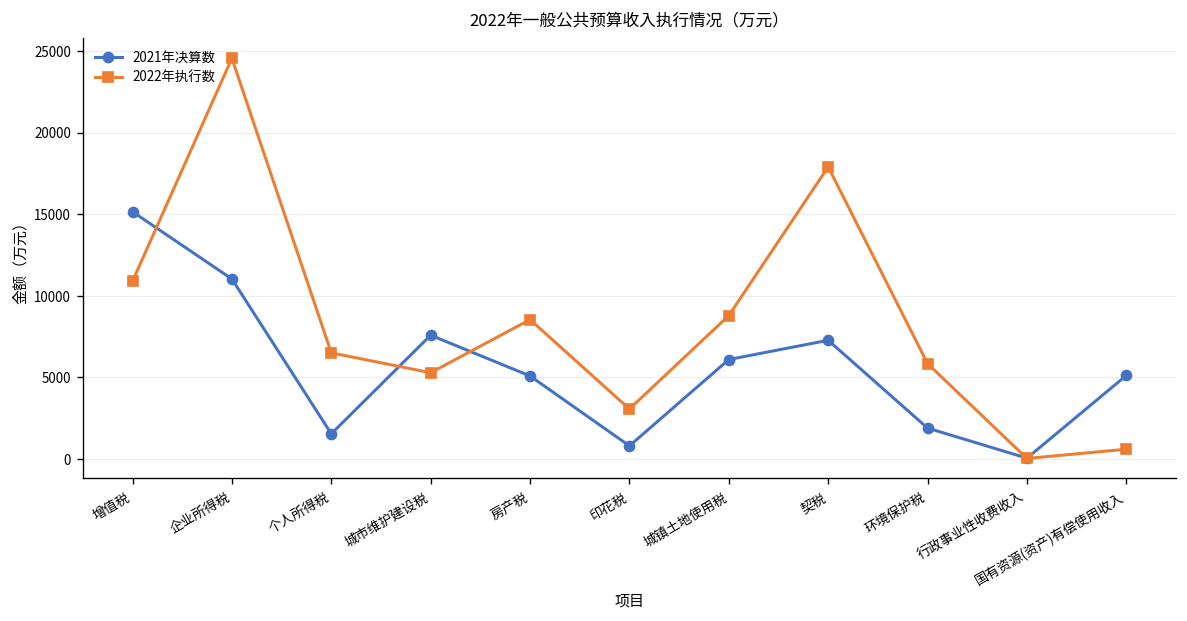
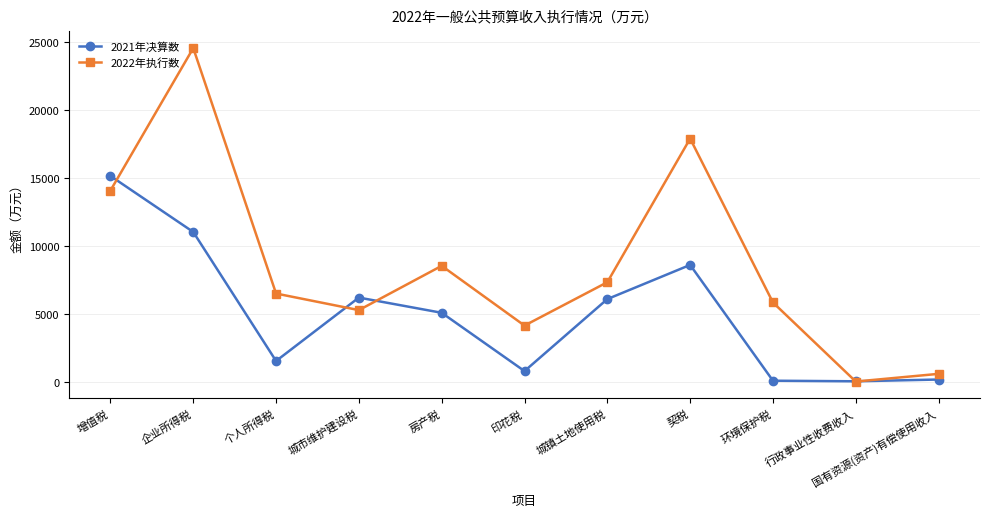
  {
    "2021年决算数": {
      "增值税": 15200,
      "企业所得税": 11000,
      "个人所得税": 1500,
-     "城市维护建设税": 7600,
+     "城市维护建设税": 6200,
      "房产税": 5100,
      "印花税": 800,
      "城镇土地使用税": 6100,
-     "契税": 7300,
-     "环境保护税": 1900,
-     "国有资源(资产)有偿使用收入": 5100
+     "契税": 8600,
+     "环境保护税": 100,
+     "国有资源(资产)有偿使用收入": 200
    },
    "2022年执行数": {
-     "增值税": 10900,
+     "增值税": 14100,
      "企业所得税": 24600,
      "个人所得税": 6500,
      "城市维护建设税": 5300,
      "房产税": 8500,
-     "印花税": 3100,
-     "城镇土地使用税": 8800,
+     "印花税": 4100,
+     "城镇土地使用税": 7300,
      "契税": 17900,
      "环境保护税": 5800,
      "国有资源(资产)有偿使用收入": 600
    }
  }
